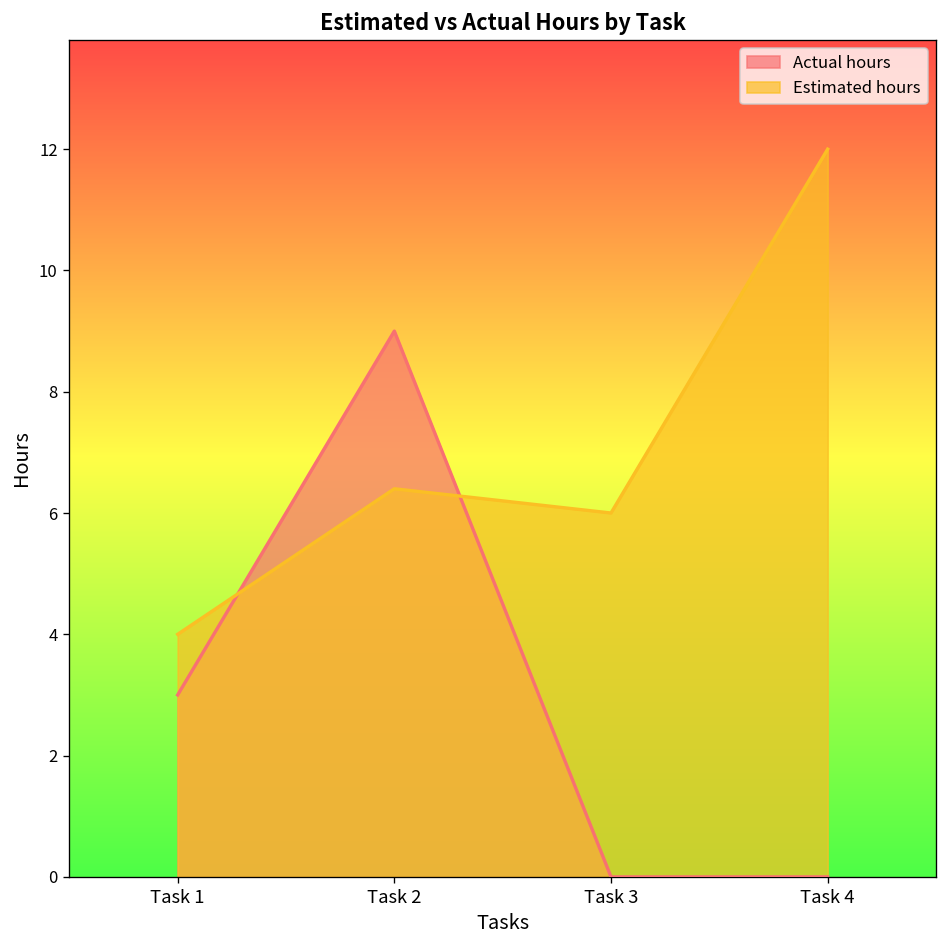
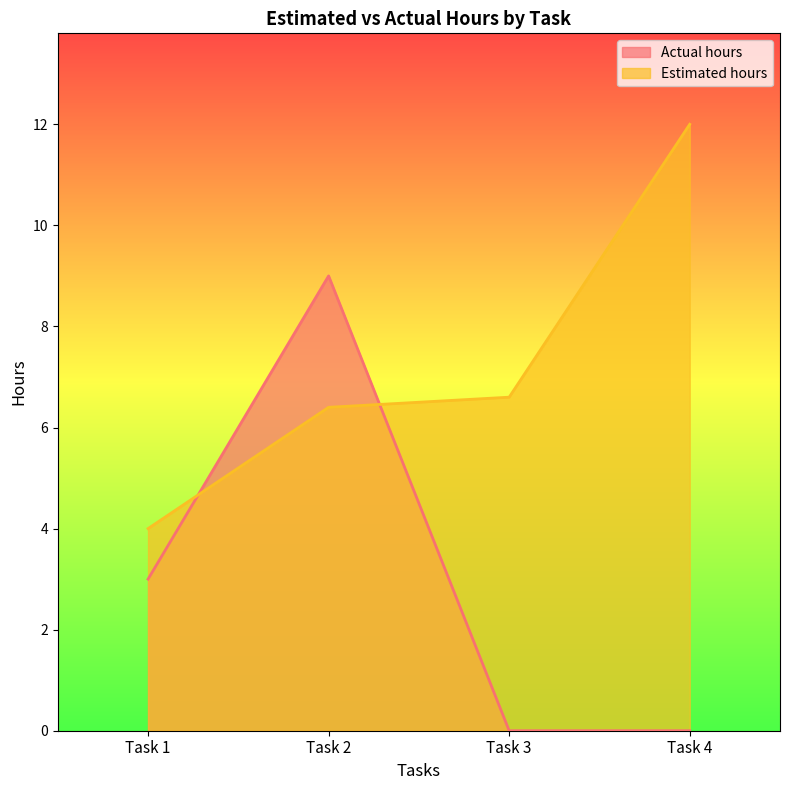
  {
    "Actual hours": {
      "Task 1": 3.0,
      "Task 2": 9.0,
      "Task 3": 0.0,
      "Task 4": 0.0
    },
    "Estimated hours": {
      "Task 1": 4.0,
      "Task 2": 6.4,
-     "Task 3": 6.0,
+     "Task 3": 6.6,
      "Task 4": 12.0
    }
  }
